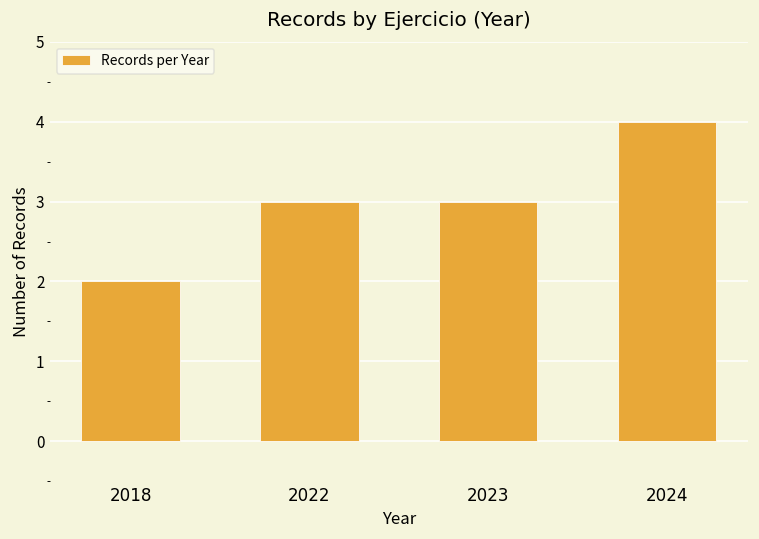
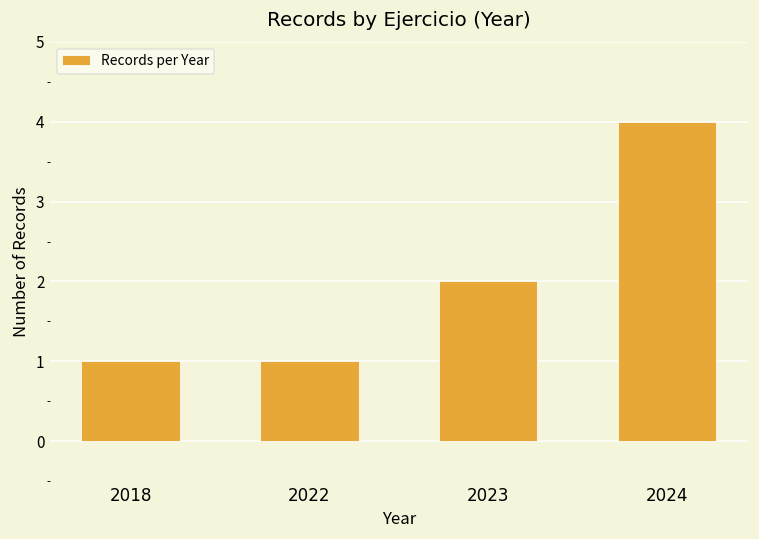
  {
-   "2018": 2,
-   "2022": 3,
-   "2023": 3,
+   "2018": 1,
+   "2022": 1,
+   "2023": 2,
    "2024": 4
  }
